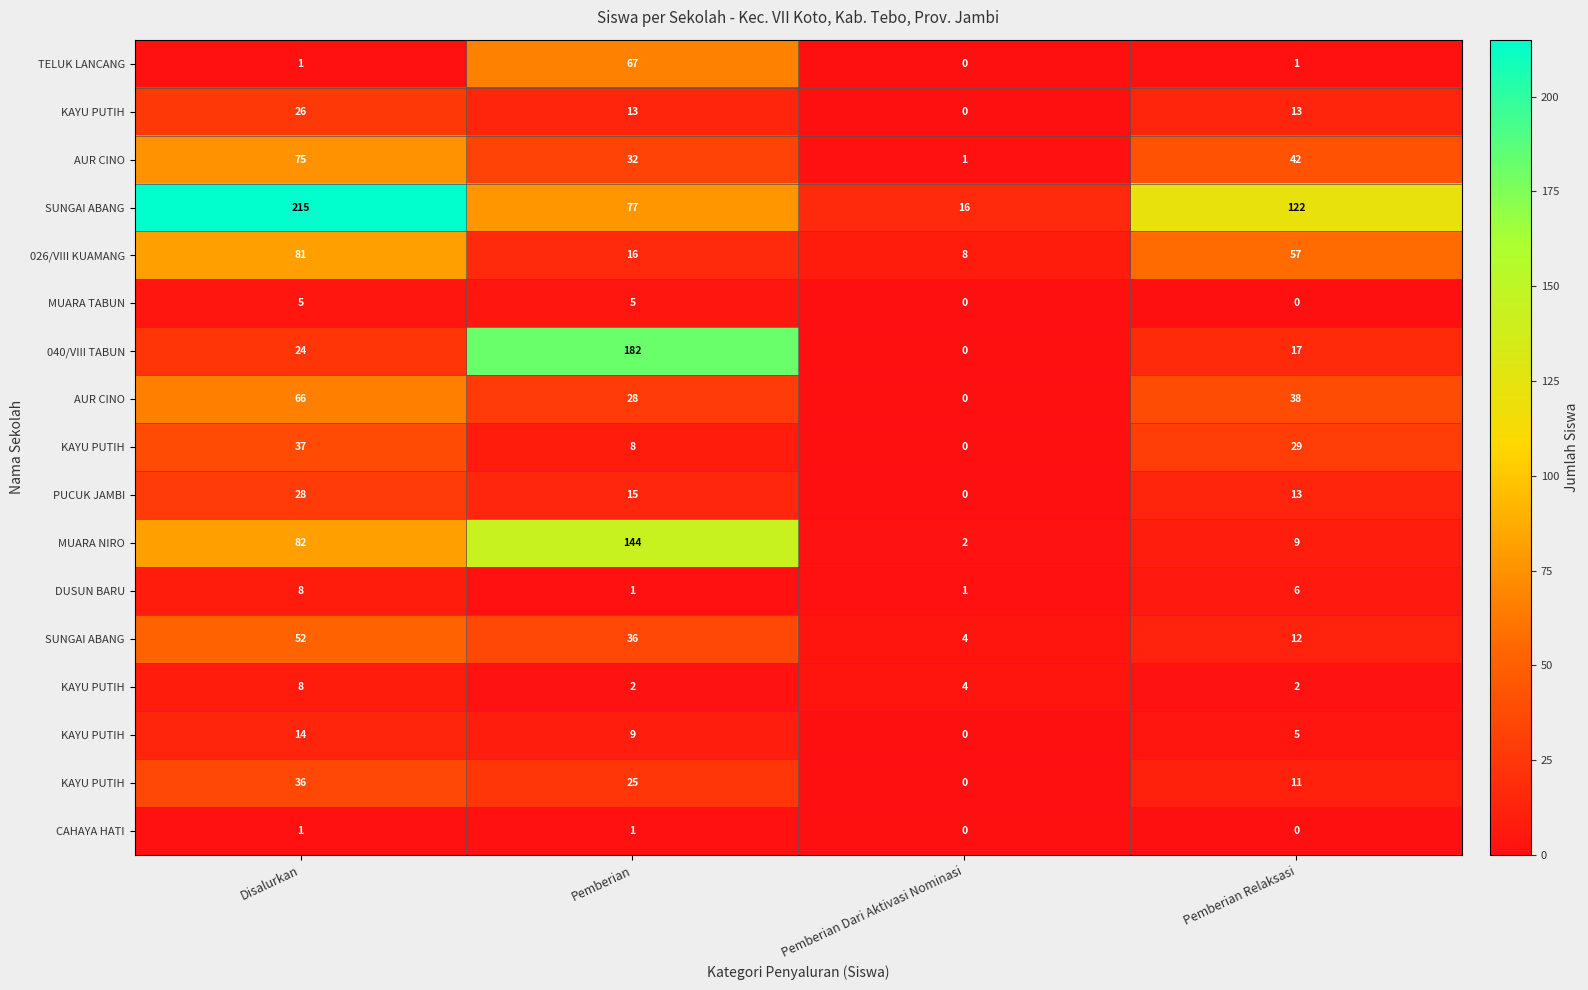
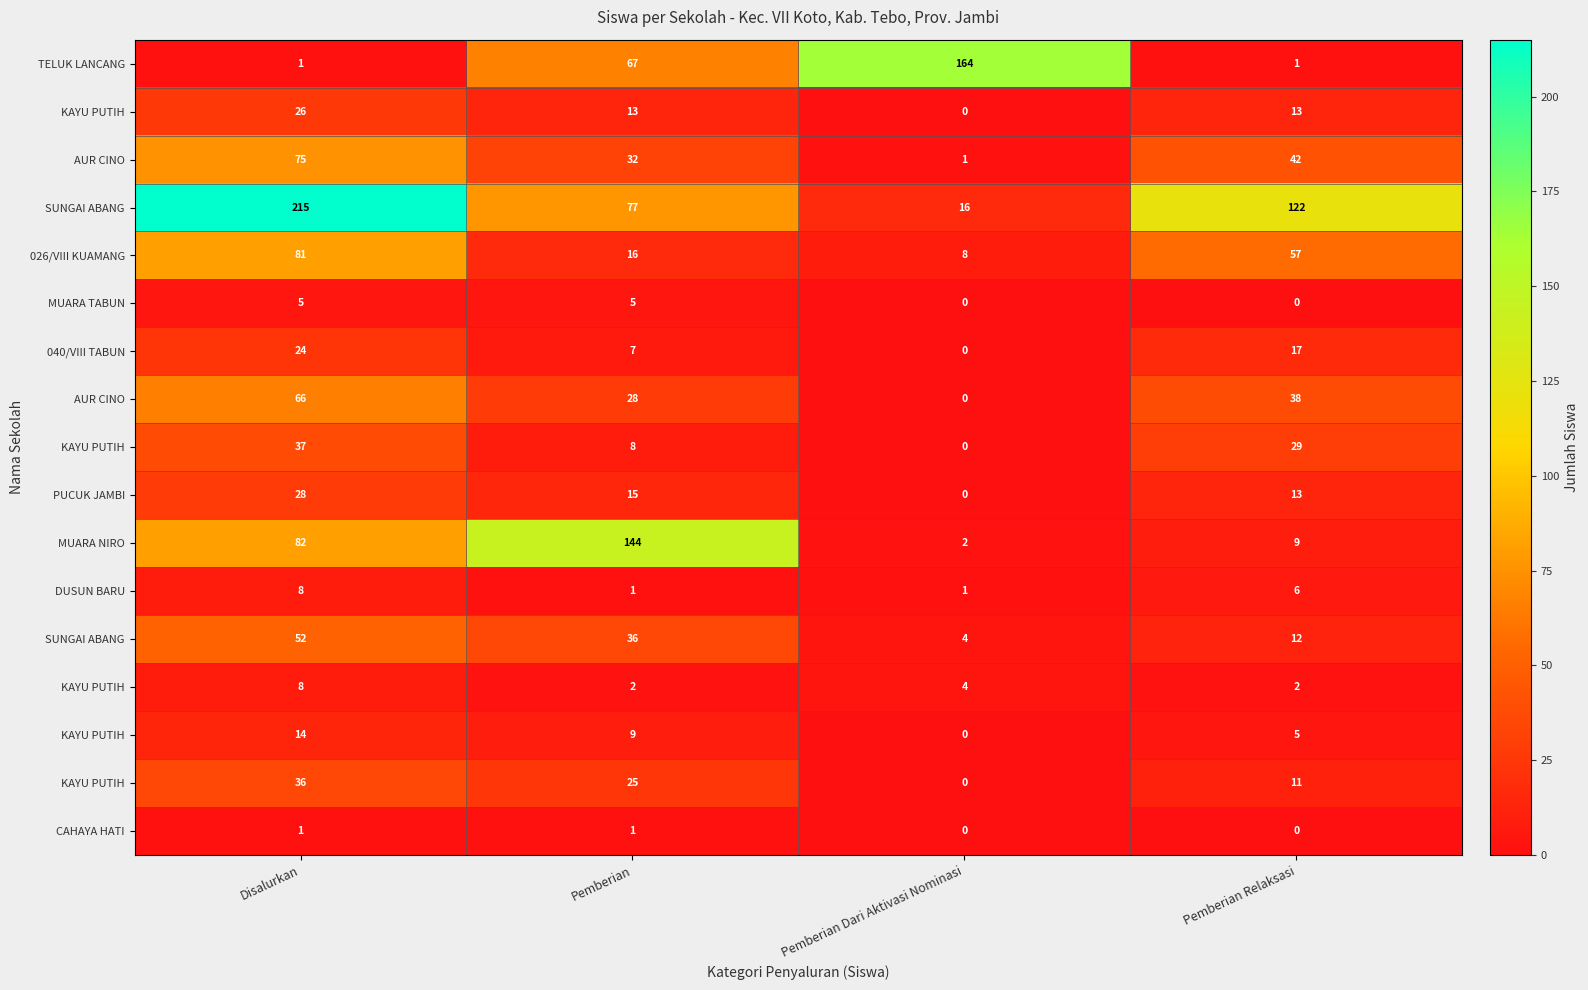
  {
    "TELUK LANCANG": {
      "Disalurkan": 1,
      "Pemberian": 67,
-     "Pemberian Dari Aktivasi Nominasi": 0,
+     "Pemberian Dari Aktivasi Nominasi": 164,
      "Pemberian Relaksasi": 1
    },
    "026/VIII KUAMANG": {
      "Disalurkan": 81,
      "Pemberian": 16,
      "Pemberian Dari Aktivasi Nominasi": 8,
      "Pemberian Relaksasi": 57
    },
    "MUARA TABUN": {
      "Disalurkan": 5,
      "Pemberian": 5,
      "Pemberian Dari Aktivasi Nominasi": 0,
      "Pemberian Relaksasi": 0
    },
    "040/VIII TABUN": {
      "Disalurkan": 24,
-     "Pemberian": 182,
+     "Pemberian": 7,
      "Pemberian Dari Aktivasi Nominasi": 0,
      "Pemberian Relaksasi": 17
    },
    "PUCUK JAMBI": {
      "Disalurkan": 28,
      "Pemberian": 15,
      "Pemberian Dari Aktivasi Nominasi": 0,
      "Pemberian Relaksasi": 13
    },
    "MUARA NIRO": {
      "Disalurkan": 82,
      "Pemberian": 144,
      "Pemberian Dari Aktivasi Nominasi": 2,
      "Pemberian Relaksasi": 9
    },
    "DUSUN BARU": {
      "Disalurkan": 8,
      "Pemberian": 1,
      "Pemberian Dari Aktivasi Nominasi": 1,
      "Pemberian Relaksasi": 6
    },
    "CAHAYA HATI": {
      "Disalurkan": 1,
      "Pemberian": 1,
      "Pemberian Dari Aktivasi Nominasi": 0,
      "Pemberian Relaksasi": 0
    }
  }
